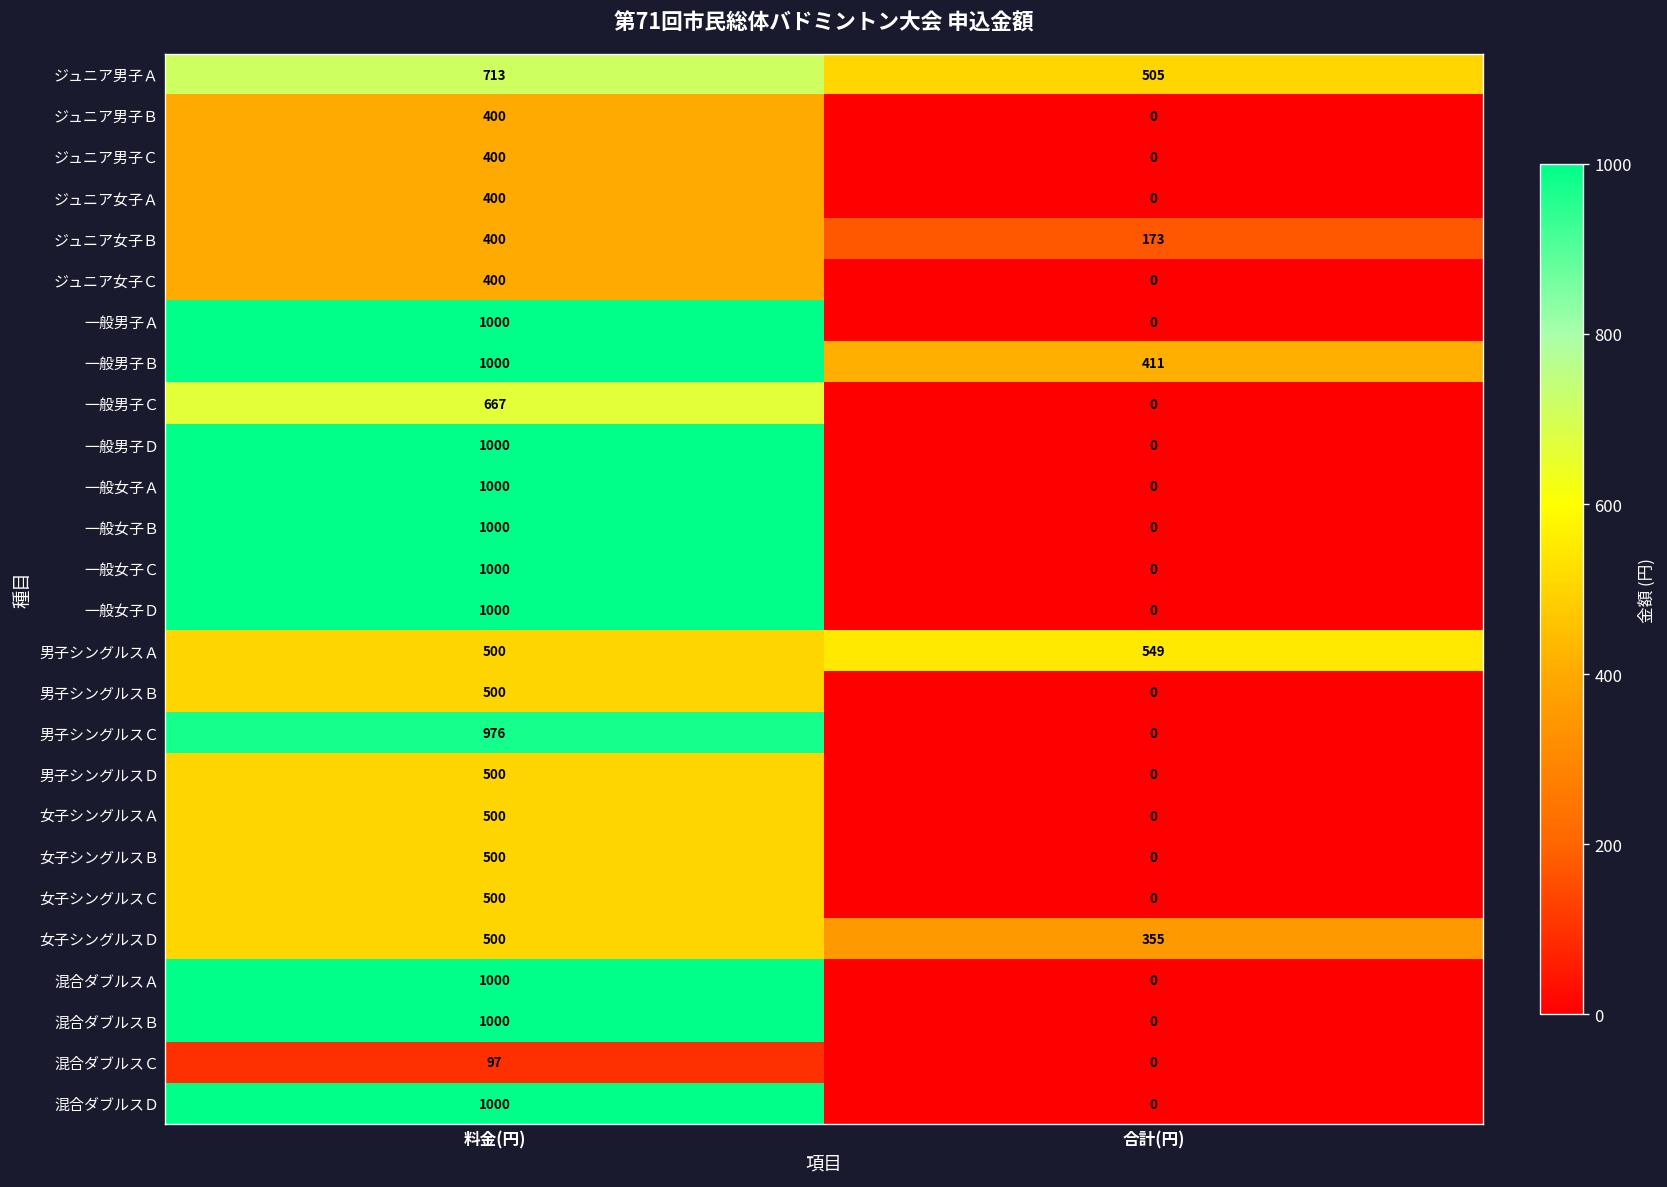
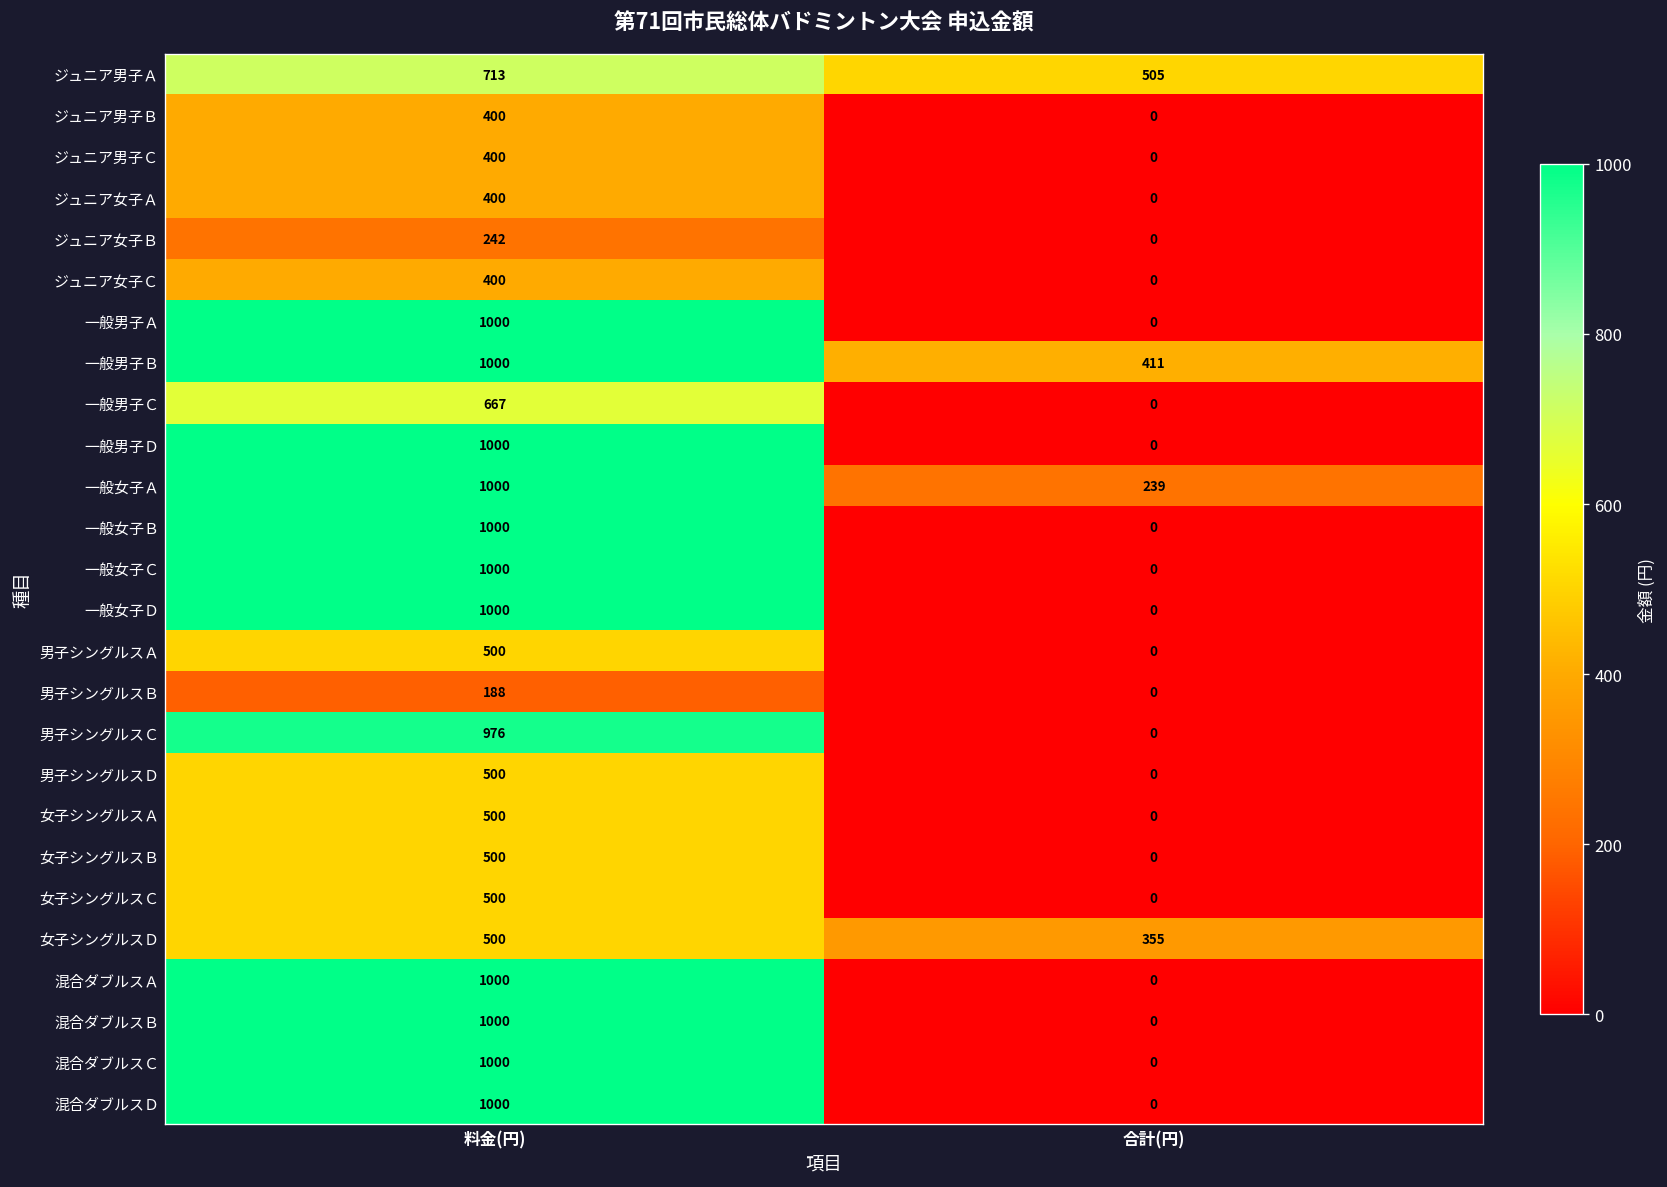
  {
    "ジュニア男子Ａ": {
      "料金(円)": 713,
      "合計(円)": 505
    },
    "ジュニア男子Ｂ": {
      "料金(円)": 400,
      "合計(円)": 0
    },
    "ジュニア男子Ｃ": {
      "料金(円)": 400,
      "合計(円)": 0
    },
    "ジュニア女子Ａ": {
      "料金(円)": 400,
      "合計(円)": 0
    },
    "ジュニア女子Ｂ": {
-     "料金(円)": 400,
-     "合計(円)": 173
+     "料金(円)": 242,
+     "合計(円)": 0
    },
    "ジュニア女子Ｃ": {
      "料金(円)": 400,
      "合計(円)": 0
    },
    "一般男子Ａ": {
      "料金(円)": 1000,
      "合計(円)": 0
    },
    "一般男子Ｂ": {
      "料金(円)": 1000,
      "合計(円)": 411
    },
    "一般男子Ｃ": {
      "料金(円)": 667,
      "合計(円)": 0
    },
    "一般男子Ｄ": {
      "料金(円)": 1000,
      "合計(円)": 0
    },
    "一般女子Ａ": {
      "料金(円)": 1000,
-     "合計(円)": 0
+     "合計(円)": 239
    },
    "一般女子Ｂ": {
      "料金(円)": 1000,
      "合計(円)": 0
    },
    "一般女子Ｃ": {
      "料金(円)": 1000,
      "合計(円)": 0
    },
    "一般女子Ｄ": {
      "料金(円)": 1000,
      "合計(円)": 0
    },
    "男子シングルスＡ": {
      "料金(円)": 500,
-     "合計(円)": 549
+     "合計(円)": 0
    },
    "男子シングルスＢ": {
-     "料金(円)": 500,
+     "料金(円)": 188,
      "合計(円)": 0
    },
    "男子シングルスＣ": {
      "料金(円)": 976,
      "合計(円)": 0
    },
    "男子シングルスＤ": {
      "料金(円)": 500,
      "合計(円)": 0
    },
    "女子シングルスＡ": {
      "料金(円)": 500,
      "合計(円)": 0
    },
    "女子シングルスＢ": {
      "料金(円)": 500,
      "合計(円)": 0
    },
    "女子シングルスＣ": {
      "料金(円)": 500,
      "合計(円)": 0
    },
    "女子シングルスＤ": {
      "料金(円)": 500,
      "合計(円)": 355
    },
    "混合ダブルスＡ": {
      "料金(円)": 1000,
      "合計(円)": 0
    },
    "混合ダブルスＢ": {
      "料金(円)": 1000,
      "合計(円)": 0
    },
    "混合ダブルスＣ": {
-     "料金(円)": 97,
+     "料金(円)": 1000,
      "合計(円)": 0
    },
    "混合ダブルスＤ": {
      "料金(円)": 1000,
      "合計(円)": 0
    }
  }
